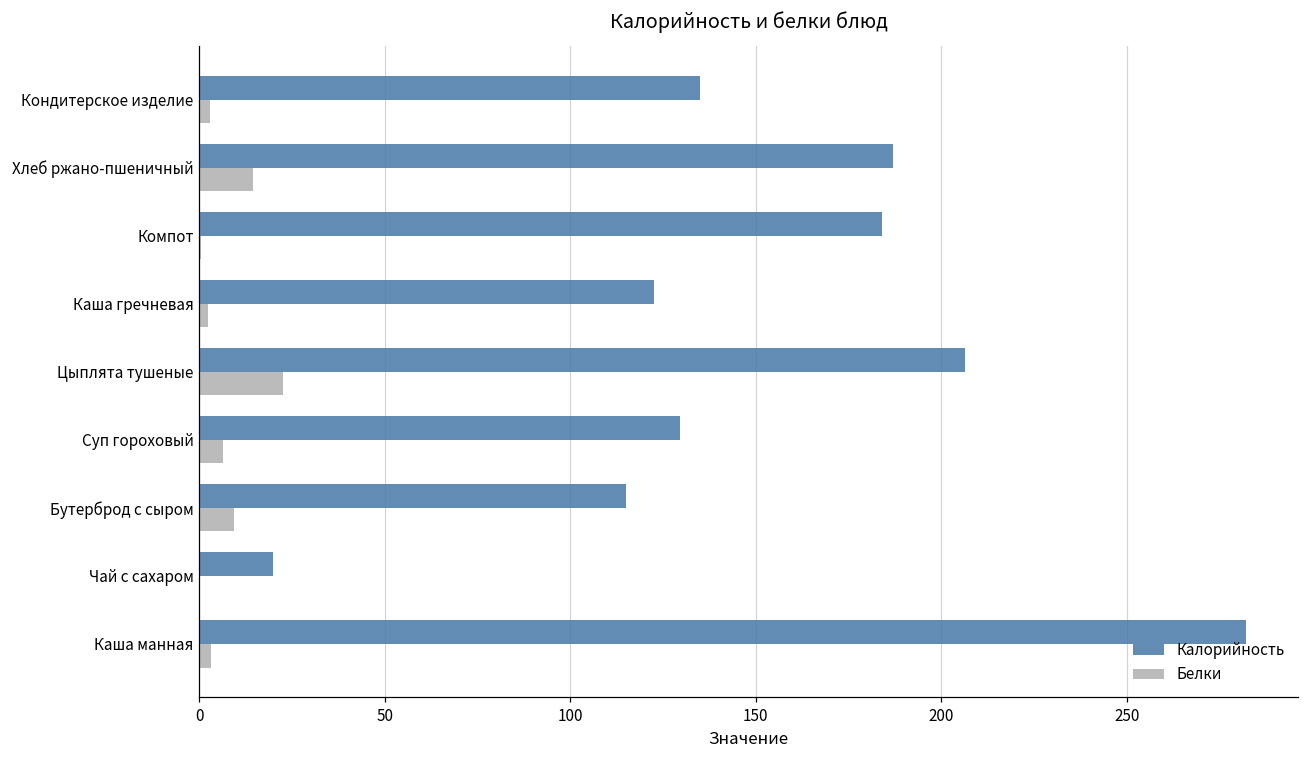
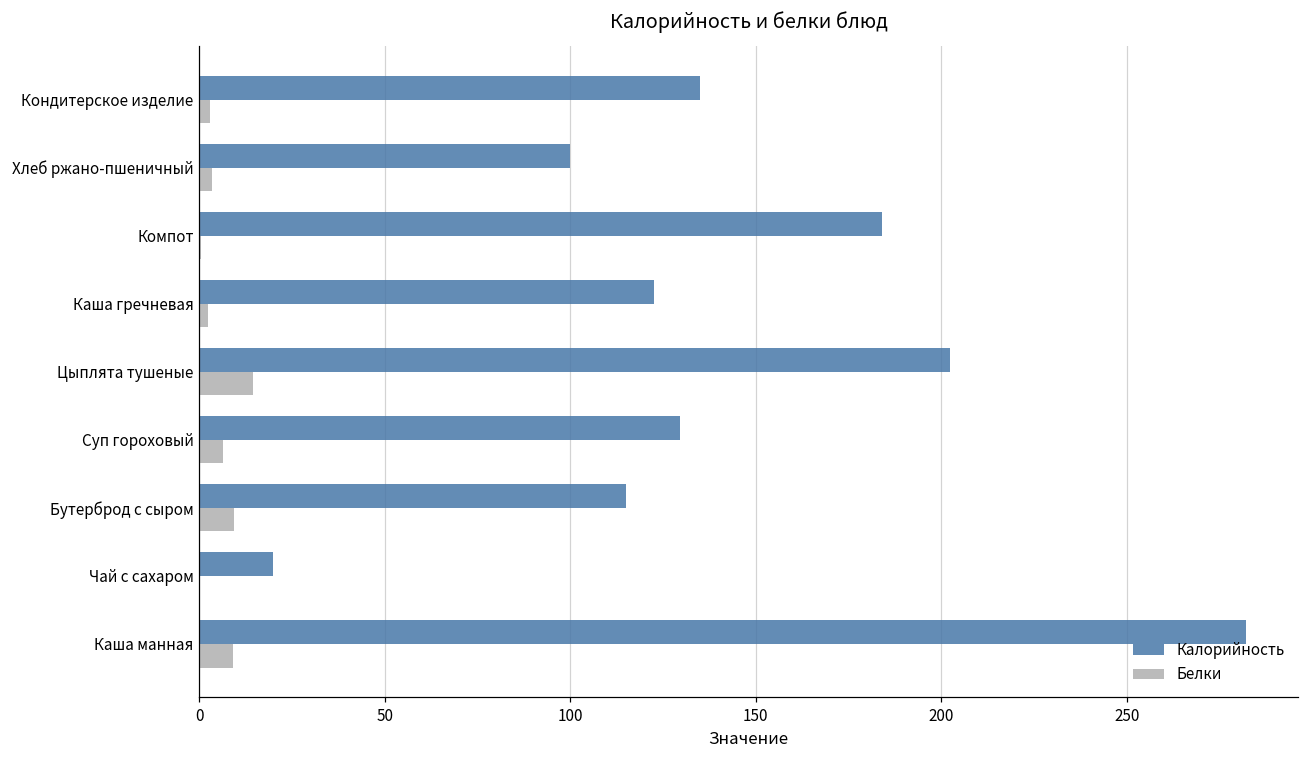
  {
    "Калорийность": {
      "Кондитерское изделие": 135,
-     "Хлеб ржано-пшеничный": 187,
+     "Хлеб ржано-пшеничный": 100,
      "Компот": 184,
      "Каша гречневая": 123,
-     "Цыплята тушеные": 206,
+     "Цыплята тушеные": 202,
      "Суп гороховый": 130,
      "Бутерброд с сыром": 115,
      "Чай с сахаром": 20,
      "Каша манная": 282
    },
    "Белки": {
      "Кондитерское изделие": 3,
-     "Хлеб ржано-пшеничный": 15,
+     "Хлеб ржано-пшеничный": 3,
      "Каша гречневая": 2,
-     "Цыплята тушеные": 23,
+     "Цыплята тушеные": 14,
      "Суп гороховый": 7,
      "Бутерброд с сыром": 10,
-     "Каша манная": 3
+     "Каша манная": 9
    }
  }
